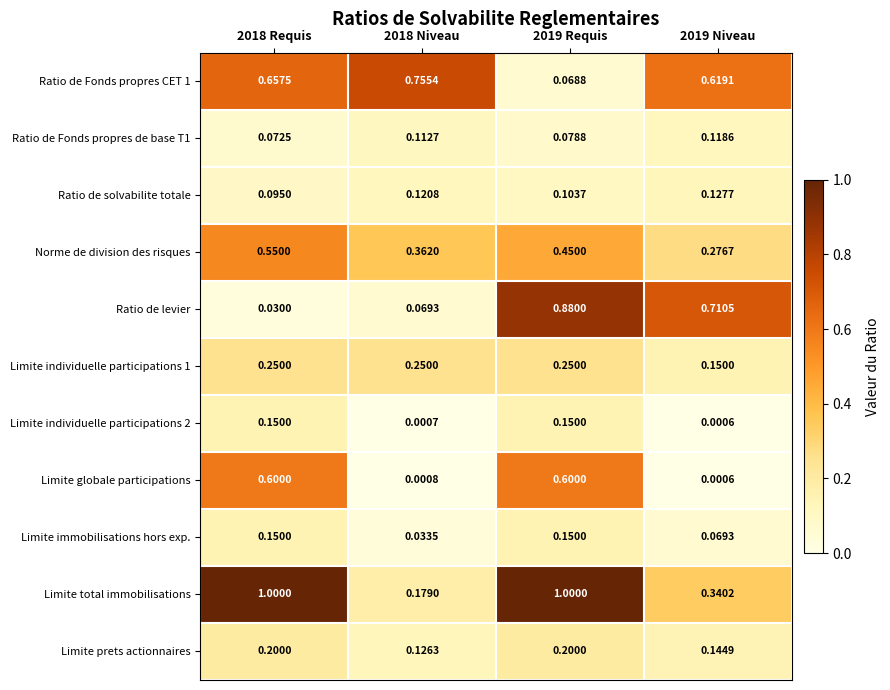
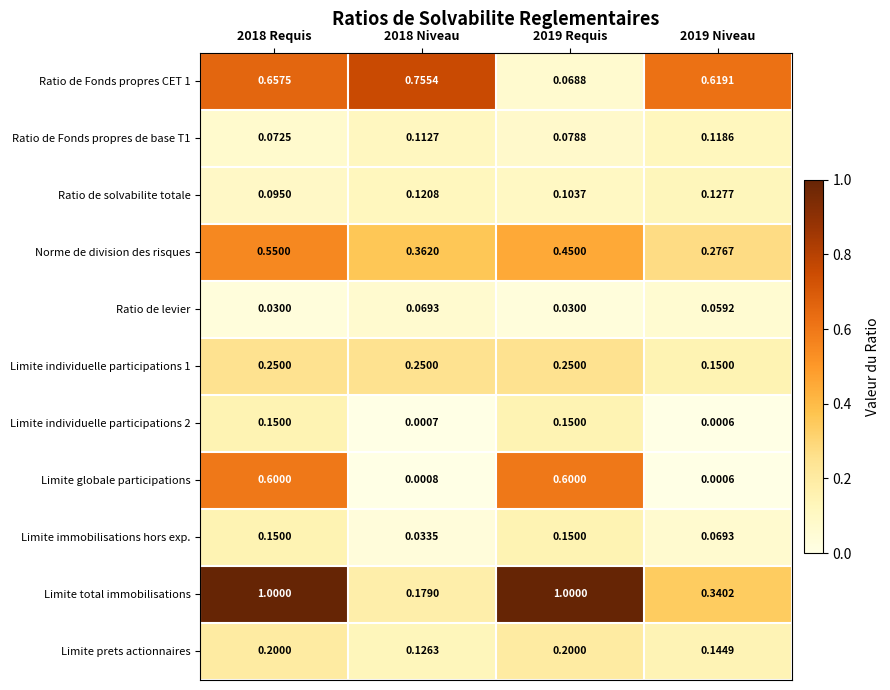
  {
    "Ratio de Fonds propres CET 1": {
      "2018 Requis": 0.6575,
      "2018 Niveau": 0.7554,
      "2019 Requis": 0.0688,
      "2019 Niveau": 0.6191
    },
    "Ratio de Fonds propres de base T1": {
      "2018 Requis": 0.0725,
      "2018 Niveau": 0.1127,
      "2019 Requis": 0.0788,
      "2019 Niveau": 0.1186
    },
    "Ratio de solvabilite totale": {
      "2018 Requis": 0.0950,
      "2018 Niveau": 0.1208,
      "2019 Requis": 0.1037,
      "2019 Niveau": 0.1277
    },
    "Norme de division des risques": {
      "2018 Requis": 0.5500,
      "2018 Niveau": 0.3620,
      "2019 Requis": 0.4500,
      "2019 Niveau": 0.2767
    },
    "Ratio de levier": {
      "2018 Requis": 0.0300,
      "2018 Niveau": 0.0693,
-     "2019 Requis": 0.8800,
-     "2019 Niveau": 0.7105
+     "2019 Requis": 0.0300,
+     "2019 Niveau": 0.0592
    },
    "Limite individuelle participations 1": {
      "2018 Requis": 0.2500,
      "2018 Niveau": 0.2500,
      "2019 Requis": 0.2500,
      "2019 Niveau": 0.1500
    },
    "Limite individuelle participations 2": {
      "2018 Requis": 0.1500,
      "2018 Niveau": 0.0007,
      "2019 Requis": 0.1500,
      "2019 Niveau": 0.0006
    },
    "Limite globale participations": {
      "2018 Requis": 0.6000,
      "2018 Niveau": 0.0008,
      "2019 Requis": 0.6000,
      "2019 Niveau": 0.0006
    },
    "Limite immobilisations hors exp.": {
      "2018 Requis": 0.1500,
      "2018 Niveau": 0.0335,
      "2019 Requis": 0.1500,
      "2019 Niveau": 0.0693
    },
    "Limite total immobilisations": {
      "2018 Requis": 1.0000,
      "2018 Niveau": 0.1790,
      "2019 Requis": 1.0000,
      "2019 Niveau": 0.3402
    },
    "Limite prets actionnaires": {
      "2018 Requis": 0.2000,
      "2018 Niveau": 0.1263,
      "2019 Requis": 0.2000,
      "2019 Niveau": 0.1449
    }
  }
